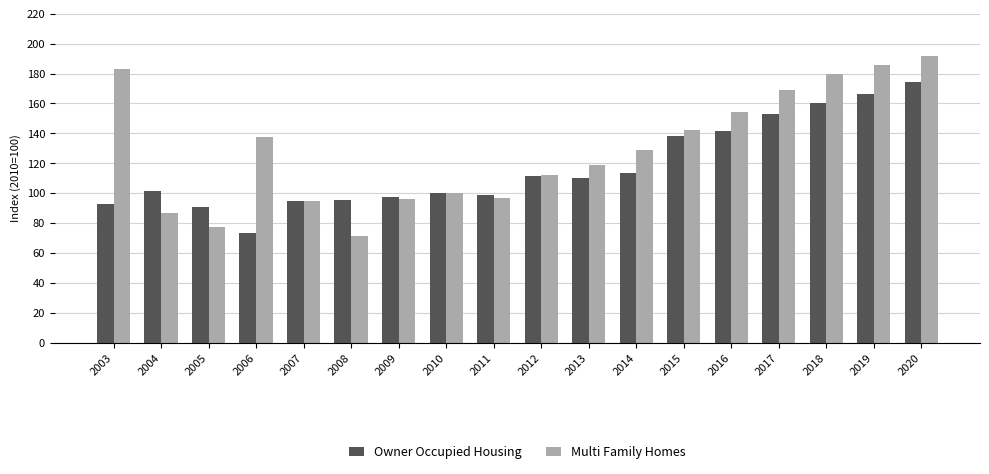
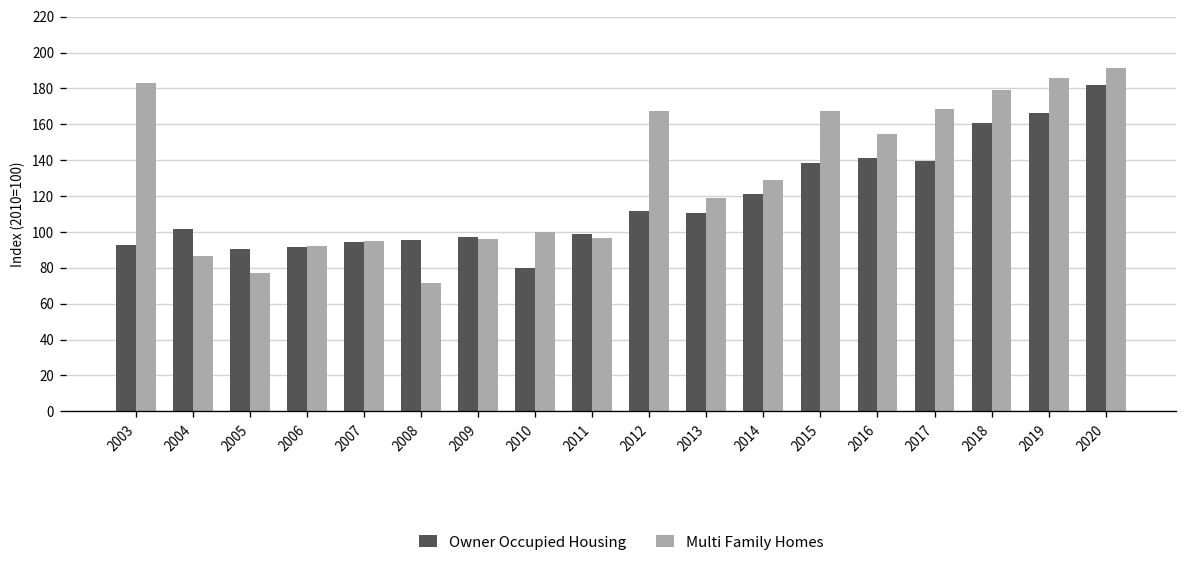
  {
    "Owner Occupied Housing": {
      "2003": 93,
      "2004": 102,
      "2005": 91,
-     "2006": 73,
+     "2006": 91,
      "2007": 94,
      "2008": 95,
      "2009": 97,
-     "2010": 100,
+     "2010": 80,
      "2011": 99,
      "2012": 111,
      "2013": 110,
-     "2014": 113,
+     "2014": 121,
      "2015": 138,
      "2016": 141,
-     "2017": 153,
+     "2017": 140,
      "2018": 160,
      "2019": 166,
-     "2020": 175
+     "2020": 182
    },
    "Multi Family Homes": {
      "2003": 183,
      "2004": 87,
      "2005": 77,
-     "2006": 138,
+     "2006": 92,
      "2007": 95,
      "2008": 71,
      "2009": 96,
      "2010": 100,
      "2011": 97,
-     "2012": 112,
+     "2012": 167,
      "2013": 119,
      "2014": 129,
-     "2015": 143,
+     "2015": 168,
      "2016": 154,
      "2017": 169,
      "2018": 179,
      "2019": 186,
      "2020": 192
    }
  }
